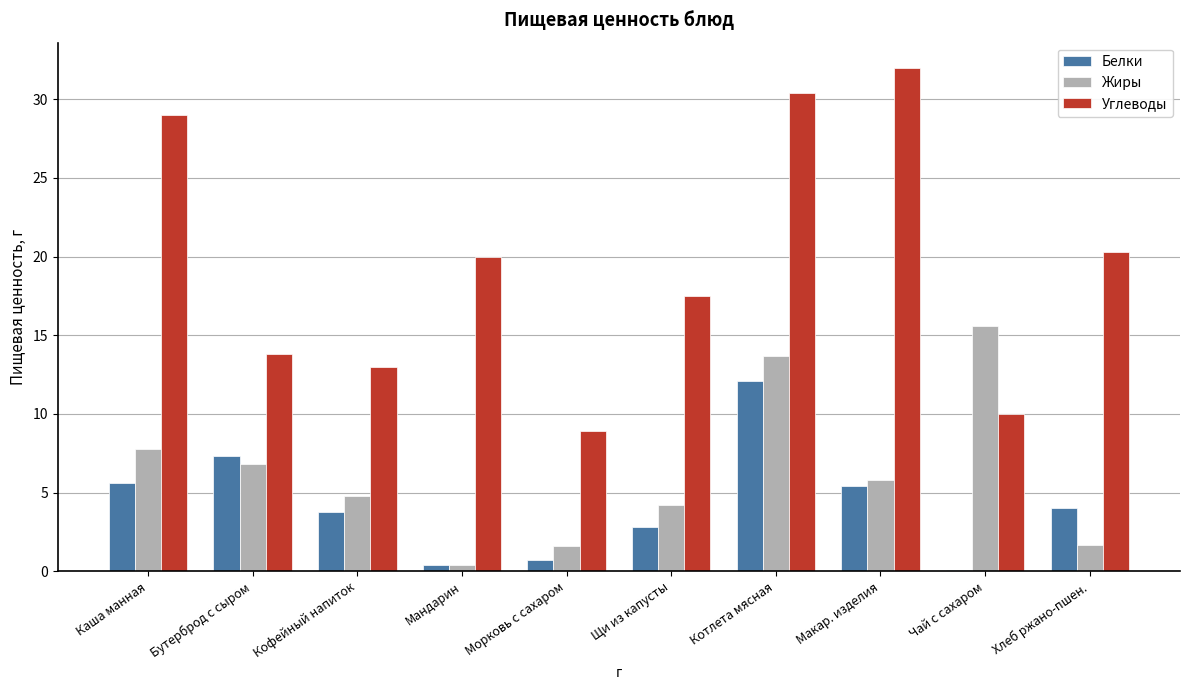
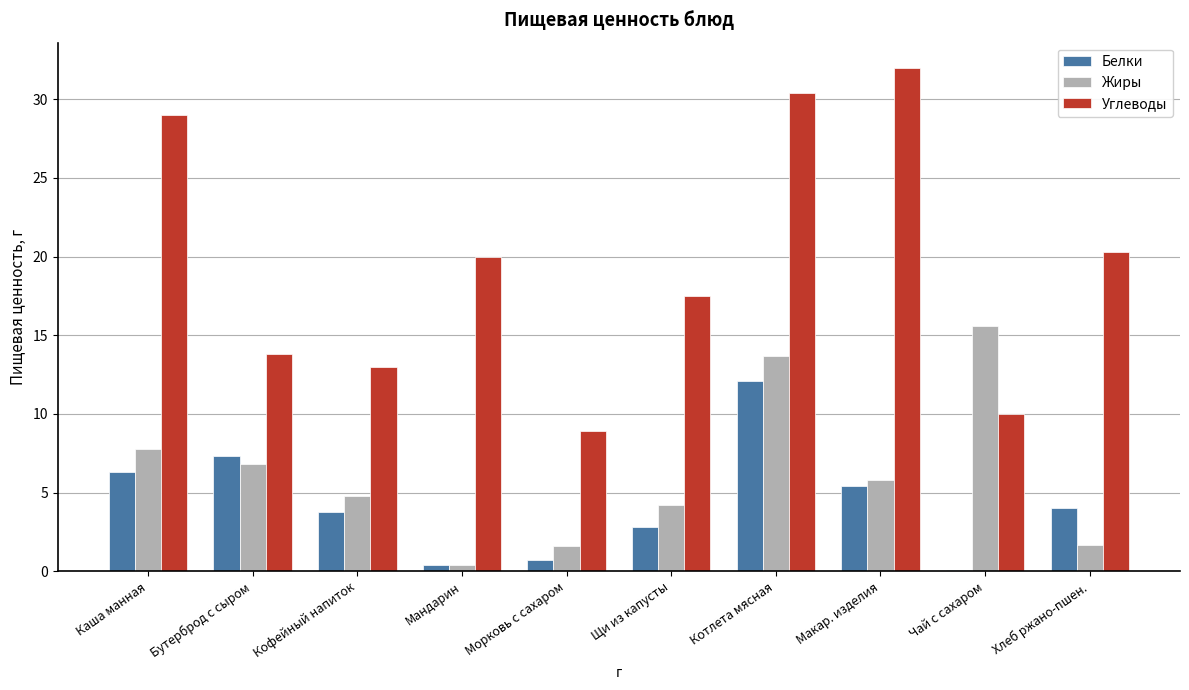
  {
    "Белки": {
-     "Каша манная": 5.6,
+     "Каша манная": 6.3,
      "Бутерброд с сыром": 7.3,
      "Кофейный напиток": 3.8,
      "Мандарин": 0.4,
      "Морковь с сахаром": 0.7,
      "Щи из капусты": 2.8,
      "Котлета мясная": 12.1,
      "Макар. изделия": 5.4,
      "Хлеб ржано-пшен.": 4.0
    },
    "Жиры": {
      "Каша манная": 7.8,
      "Бутерброд с сыром": 6.8,
      "Кофейный напиток": 4.8,
      "Мандарин": 0.4,
      "Морковь с сахаром": 1.6,
      "Щи из капусты": 4.2,
      "Котлета мясная": 13.7,
      "Макар. изделия": 5.8,
      "Чай с сахаром": 15.6,
      "Хлеб ржано-пшен.": 1.7
    },
    "Углеводы": {
      "Каша манная": 29.0,
      "Бутерброд с сыром": 13.8,
      "Кофейный напиток": 13.0,
      "Мандарин": 20.0,
      "Морковь с сахаром": 8.9,
      "Щи из капусты": 17.5,
      "Котлета мясная": 30.4,
      "Макар. изделия": 32.0,
      "Чай с сахаром": 10.0,
      "Хлеб ржано-пшен.": 20.3
    }
  }
